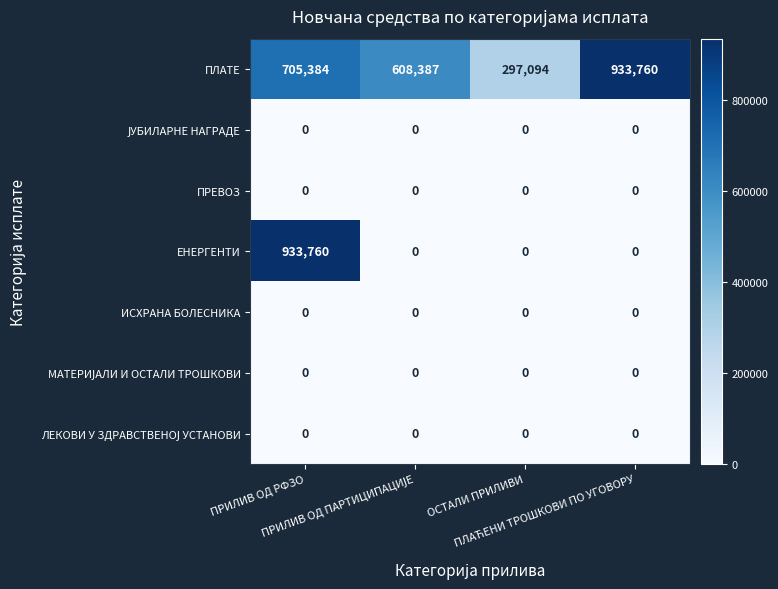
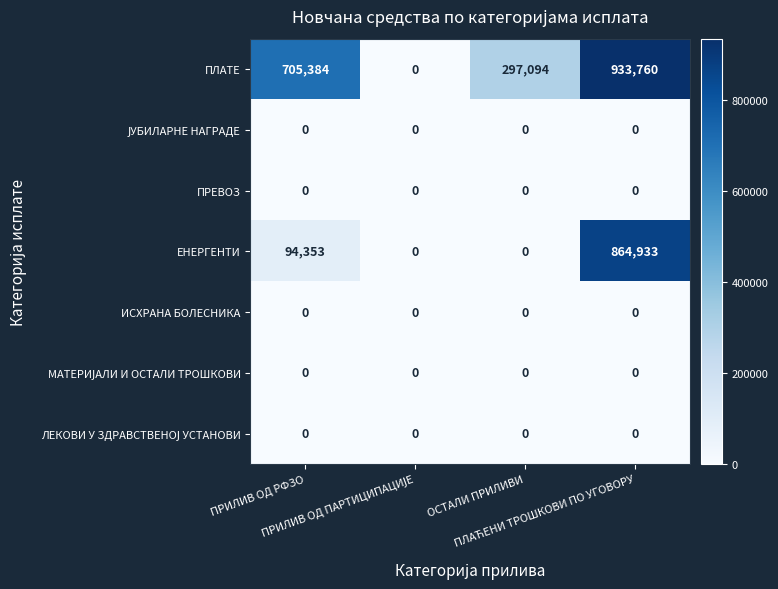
  {
    "ПЛАТЕ": {
      "ПРИЛИВ ОД РФЗО": "705,384",
-     "ПРИЛИВ ОД ПАРТИЦИПАЦИЈЕ": "608,387",
+     "ПРИЛИВ ОД ПАРТИЦИПАЦИЈЕ": "0",
      "ОСТАЛИ ПРИЛИВИ": "297,094",
      "ПЛАЋЕНИ ТРОШКОВИ ПО УГОВОРУ": "933,760"
    },
    "ЈУБИЛАРНЕ НАГРАДЕ": {
      "ПРИЛИВ ОД РФЗО": "0",
      "ПРИЛИВ ОД ПАРТИЦИПАЦИЈЕ": "0",
      "ОСТАЛИ ПРИЛИВИ": "0",
      "ПЛАЋЕНИ ТРОШКОВИ ПО УГОВОРУ": "0"
    },
    "ПРЕВОЗ": {
      "ПРИЛИВ ОД РФЗО": "0",
      "ПРИЛИВ ОД ПАРТИЦИПАЦИЈЕ": "0",
      "ОСТАЛИ ПРИЛИВИ": "0",
      "ПЛАЋЕНИ ТРОШКОВИ ПО УГОВОРУ": "0"
    },
    "ЕНЕРГЕНТИ": {
-     "ПРИЛИВ ОД РФЗО": "933,760",
+     "ПРИЛИВ ОД РФЗО": "94,353",
      "ПРИЛИВ ОД ПАРТИЦИПАЦИЈЕ": "0",
      "ОСТАЛИ ПРИЛИВИ": "0",
-     "ПЛАЋЕНИ ТРОШКОВИ ПО УГОВОРУ": "0"
+     "ПЛАЋЕНИ ТРОШКОВИ ПО УГОВОРУ": "864,933"
    },
    "ИСХРАНА БОЛЕСНИКА": {
      "ПРИЛИВ ОД РФЗО": "0",
      "ПРИЛИВ ОД ПАРТИЦИПАЦИЈЕ": "0",
      "ОСТАЛИ ПРИЛИВИ": "0",
      "ПЛАЋЕНИ ТРОШКОВИ ПО УГОВОРУ": "0"
    },
    "МАТЕРИЈАЛИ И ОСТАЛИ ТРОШКОВИ": {
      "ПРИЛИВ ОД РФЗО": "0",
      "ПРИЛИВ ОД ПАРТИЦИПАЦИЈЕ": "0",
      "ОСТАЛИ ПРИЛИВИ": "0",
      "ПЛАЋЕНИ ТРОШКОВИ ПО УГОВОРУ": "0"
    },
    "ЛЕКОВИ У ЗДРАВСТВЕНОЈ УСТАНОВИ": {
      "ПРИЛИВ ОД РФЗО": "0",
      "ПРИЛИВ ОД ПАРТИЦИПАЦИЈЕ": "0",
      "ОСТАЛИ ПРИЛИВИ": "0",
      "ПЛАЋЕНИ ТРОШКОВИ ПО УГОВОРУ": "0"
    }
  }
